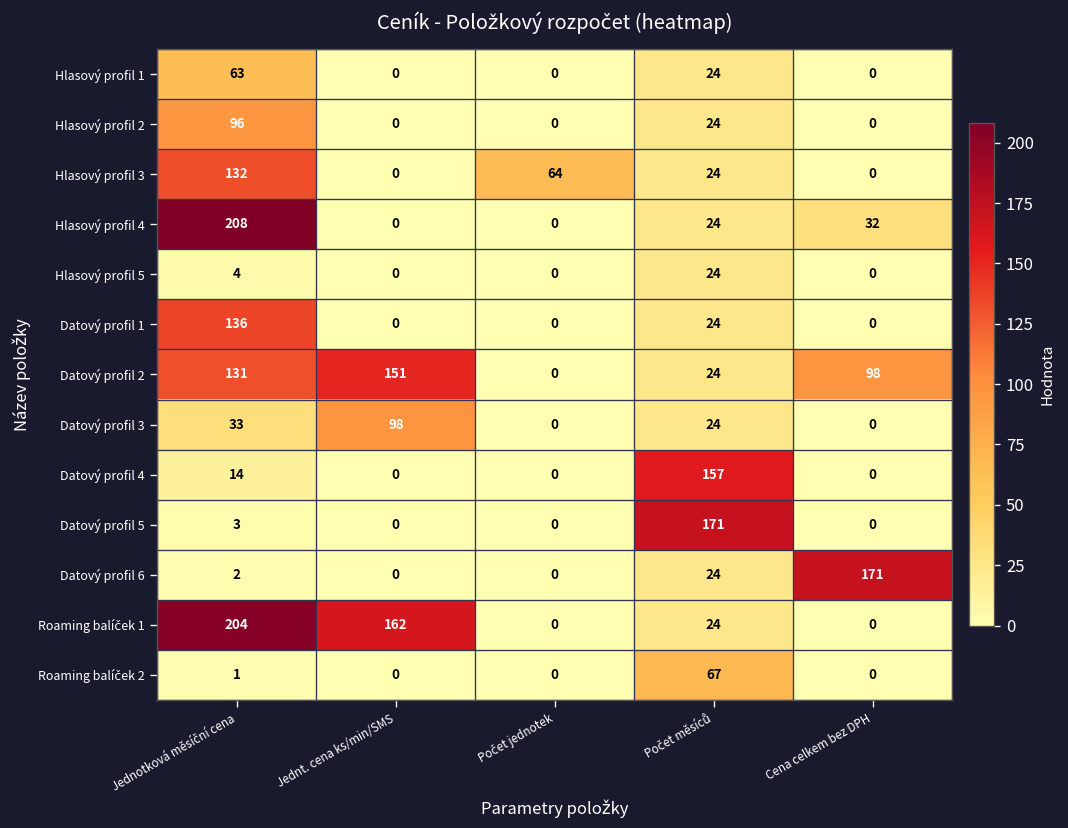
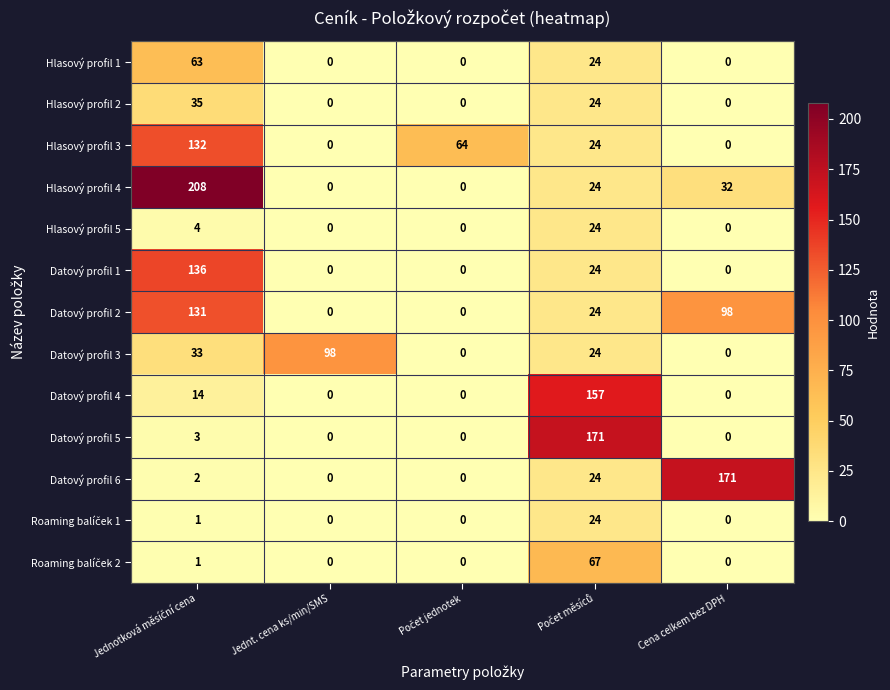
  {
    "Hlasový profil 1": {
      "Jednotková měsíční cena": 63,
      "Jednt. cena ks/min/SMS": 0,
      "Počet jednotek": 0,
      "Počet měsíců": 24,
      "Cena celkem bez DPH": 0
    },
    "Hlasový profil 2": {
-     "Jednotková měsíční cena": 96,
+     "Jednotková měsíční cena": 35,
      "Jednt. cena ks/min/SMS": 0,
      "Počet jednotek": 0,
      "Počet měsíců": 24,
      "Cena celkem bez DPH": 0
    },
    "Hlasový profil 3": {
      "Jednotková měsíční cena": 132,
      "Jednt. cena ks/min/SMS": 0,
      "Počet jednotek": 64,
      "Počet měsíců": 24,
      "Cena celkem bez DPH": 0
    },
    "Hlasový profil 4": {
      "Jednotková měsíční cena": 208,
      "Jednt. cena ks/min/SMS": 0,
      "Počet jednotek": 0,
      "Počet měsíců": 24,
      "Cena celkem bez DPH": 32
    },
    "Hlasový profil 5": {
      "Jednotková měsíční cena": 4,
      "Jednt. cena ks/min/SMS": 0,
      "Počet jednotek": 0,
      "Počet měsíců": 24,
      "Cena celkem bez DPH": 0
    },
    "Datový profil 1": {
      "Jednotková měsíční cena": 136,
      "Jednt. cena ks/min/SMS": 0,
      "Počet jednotek": 0,
      "Počet měsíců": 24,
      "Cena celkem bez DPH": 0
    },
    "Datový profil 2": {
      "Jednotková měsíční cena": 131,
-     "Jednt. cena ks/min/SMS": 151,
+     "Jednt. cena ks/min/SMS": 0,
      "Počet jednotek": 0,
      "Počet měsíců": 24,
      "Cena celkem bez DPH": 98
    },
    "Datový profil 3": {
      "Jednotková měsíční cena": 33,
      "Jednt. cena ks/min/SMS": 98,
      "Počet jednotek": 0,
      "Počet měsíců": 24,
      "Cena celkem bez DPH": 0
    },
    "Datový profil 4": {
      "Jednotková měsíční cena": 14,
      "Jednt. cena ks/min/SMS": 0,
      "Počet jednotek": 0,
      "Počet měsíců": 157,
      "Cena celkem bez DPH": 0
    },
    "Datový profil 5": {
      "Jednotková měsíční cena": 3,
      "Jednt. cena ks/min/SMS": 0,
      "Počet jednotek": 0,
      "Počet měsíců": 171,
      "Cena celkem bez DPH": 0
    },
    "Datový profil 6": {
      "Jednotková měsíční cena": 2,
      "Jednt. cena ks/min/SMS": 0,
      "Počet jednotek": 0,
      "Počet měsíců": 24,
      "Cena celkem bez DPH": 171
    },
    "Roaming balíček 1": {
-     "Jednotková měsíční cena": 204,
-     "Jednt. cena ks/min/SMS": 162,
+     "Jednotková měsíční cena": 1,
+     "Jednt. cena ks/min/SMS": 0,
      "Počet jednotek": 0,
      "Počet měsíců": 24,
      "Cena celkem bez DPH": 0
    },
    "Roaming balíček 2": {
      "Jednotková měsíční cena": 1,
      "Jednt. cena ks/min/SMS": 0,
      "Počet jednotek": 0,
      "Počet měsíců": 67,
      "Cena celkem bez DPH": 0
    }
  }
